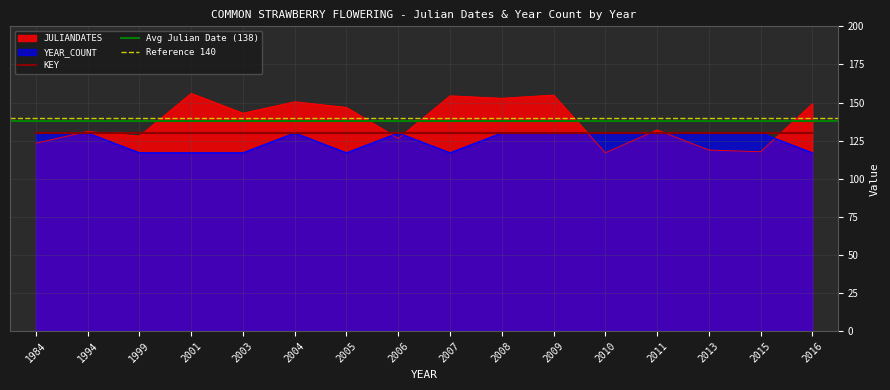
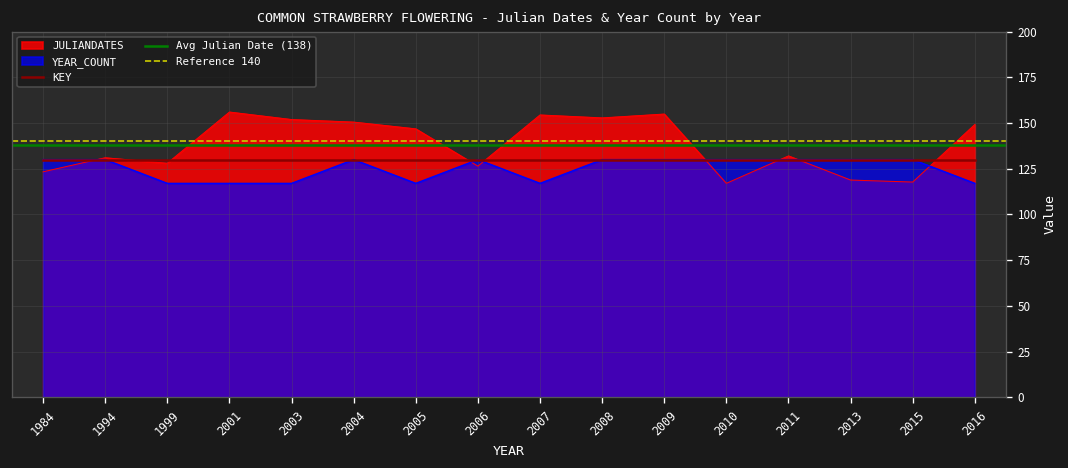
  {
    "JULIANDATES": {
      "1984": 123,
      "1999": 128,
      "2001": 156,
-     "2003": 143,
+     "2003": 152,
      "2004": 151,
      "2005": 147,
      "2006": 126,
      "2007": 154,
      "2008": 153,
      "2009": 155,
      "2010": 117,
      "2011": 132,
      "2013": 119,
      "2015": 118,
      "2016": 149
    },
    "YEAR_COUNT": {
      "1999": 117,
      "2001": 117,
      "2003": 117,
      "2005": 117,
      "2007": 117,
      "2016": 117
    },
    "KEY": {
      "1999": 130,
      "2001": 130,
      "2003": 130,
      "2005": 130,
      "2007": 130,
      "2016": 130
    }
  }
